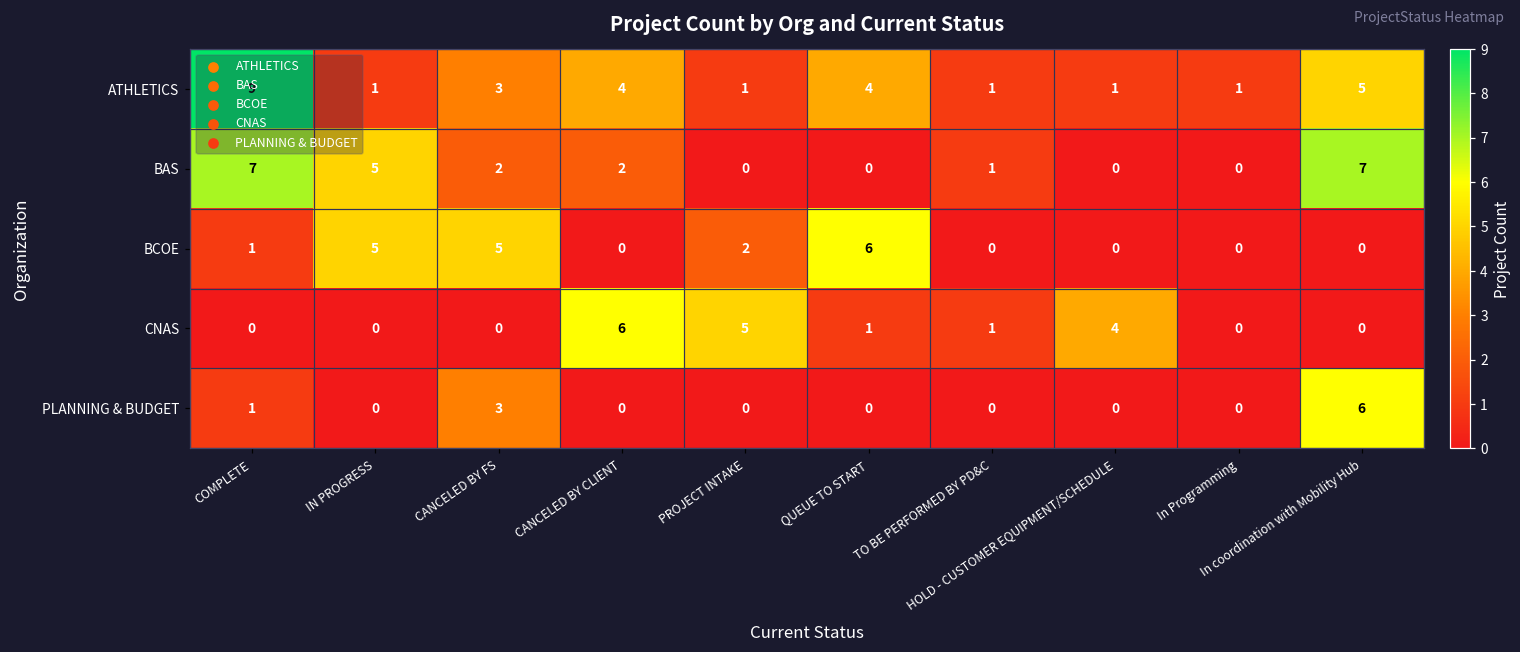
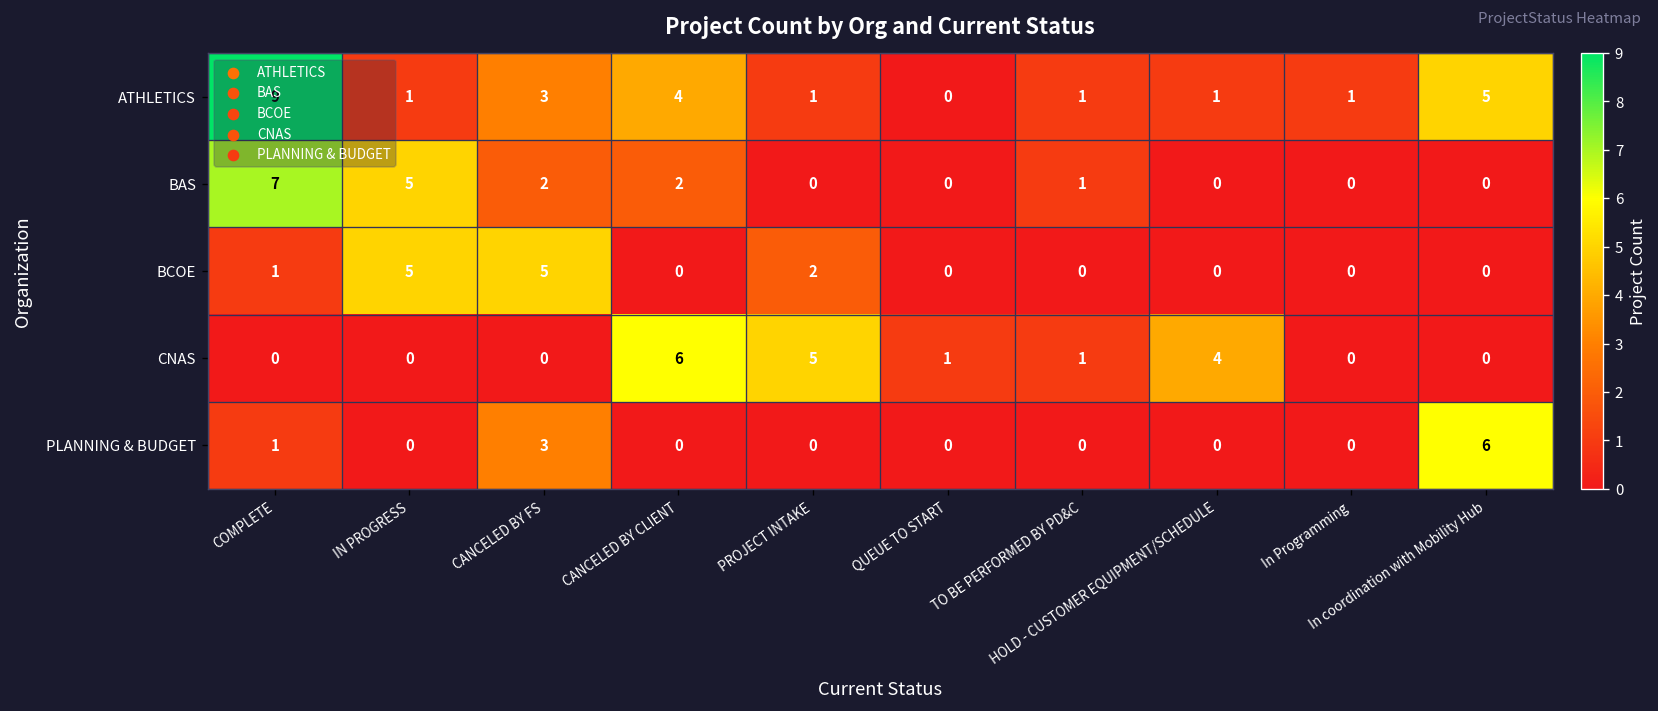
  {
    "ATHLETICS": {
      "IN PROGRESS": 1,
      "CANCELED BY FS": 3,
      "CANCELED BY CLIENT": 4,
      "PROJECT INTAKE": 1,
-     "QUEUE TO START": 4,
+     "QUEUE TO START": 0,
      "TO BE PERFORMED BY PD&C": 1,
      "HOLD - CUSTOMER EQUIPMENT/SCHEDULE": 1,
      "In Programming": 1,
      "In coordination with Mobility Hub": 5
    },
    "BAS": {
      "COMPLETE": 7,
      "IN PROGRESS": 5,
      "CANCELED BY FS": 2,
      "CANCELED BY CLIENT": 2,
      "PROJECT INTAKE": 0,
      "QUEUE TO START": 0,
      "TO BE PERFORMED BY PD&C": 1,
      "HOLD - CUSTOMER EQUIPMENT/SCHEDULE": 0,
      "In Programming": 0,
-     "In coordination with Mobility Hub": 7
+     "In coordination with Mobility Hub": 0
    },
    "BCOE": {
      "COMPLETE": 1,
      "IN PROGRESS": 5,
      "CANCELED BY FS": 5,
      "CANCELED BY CLIENT": 0,
      "PROJECT INTAKE": 2,
-     "QUEUE TO START": 6,
+     "QUEUE TO START": 0,
      "TO BE PERFORMED BY PD&C": 0,
      "HOLD - CUSTOMER EQUIPMENT/SCHEDULE": 0,
      "In Programming": 0,
      "In coordination with Mobility Hub": 0
    },
    "CNAS": {
      "COMPLETE": 0,
      "IN PROGRESS": 0,
      "CANCELED BY FS": 0,
      "CANCELED BY CLIENT": 6,
      "PROJECT INTAKE": 5,
      "QUEUE TO START": 1,
      "TO BE PERFORMED BY PD&C": 1,
      "HOLD - CUSTOMER EQUIPMENT/SCHEDULE": 4,
      "In Programming": 0,
      "In coordination with Mobility Hub": 0
    },
    "PLANNING & BUDGET": {
      "COMPLETE": 1,
      "IN PROGRESS": 0,
      "CANCELED BY FS": 3,
      "CANCELED BY CLIENT": 0,
      "PROJECT INTAKE": 0,
      "QUEUE TO START": 0,
      "TO BE PERFORMED BY PD&C": 0,
      "HOLD - CUSTOMER EQUIPMENT/SCHEDULE": 0,
      "In Programming": 0,
      "In coordination with Mobility Hub": 6
    }
  }
